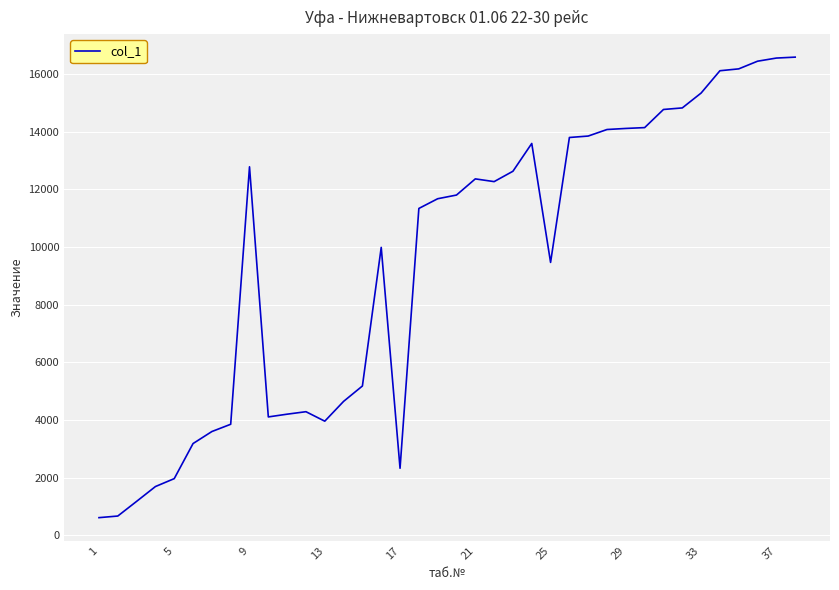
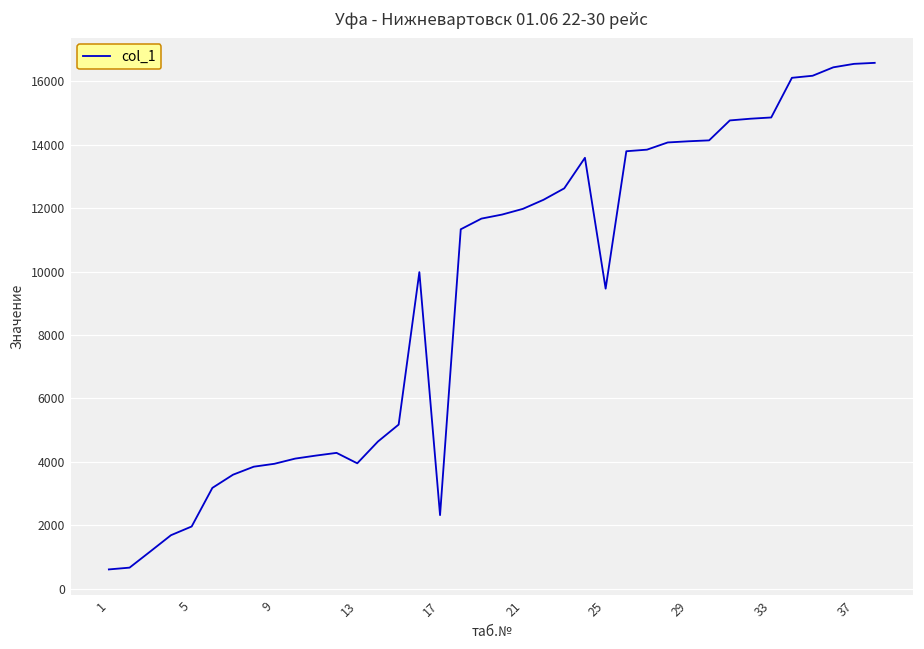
  {
    "1": 600,
    "5": 2000,
-   "9": 12800,
+   "9": 3900,
    "13": 4000,
    "17": 2300,
-   "21": 12400,
+   "21": 12000,
    "25": 9500,
    "29": 14100,
-   "33": 15300,
+   "33": 14900,
    "37": 16600
  }
